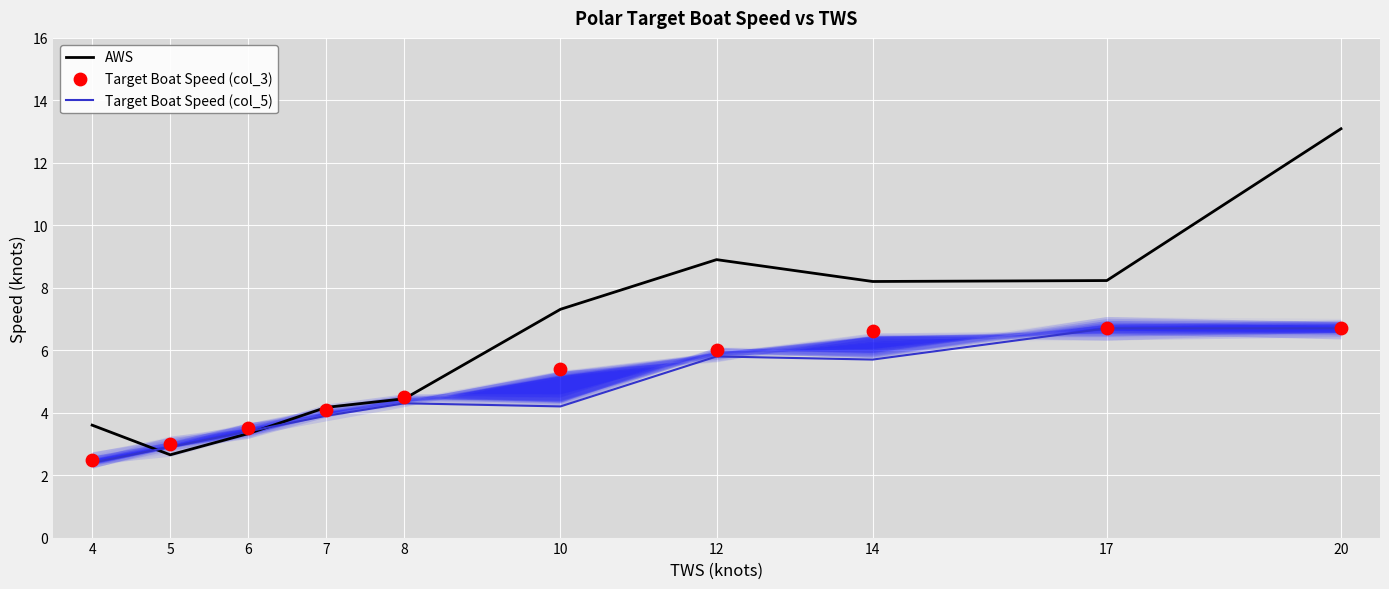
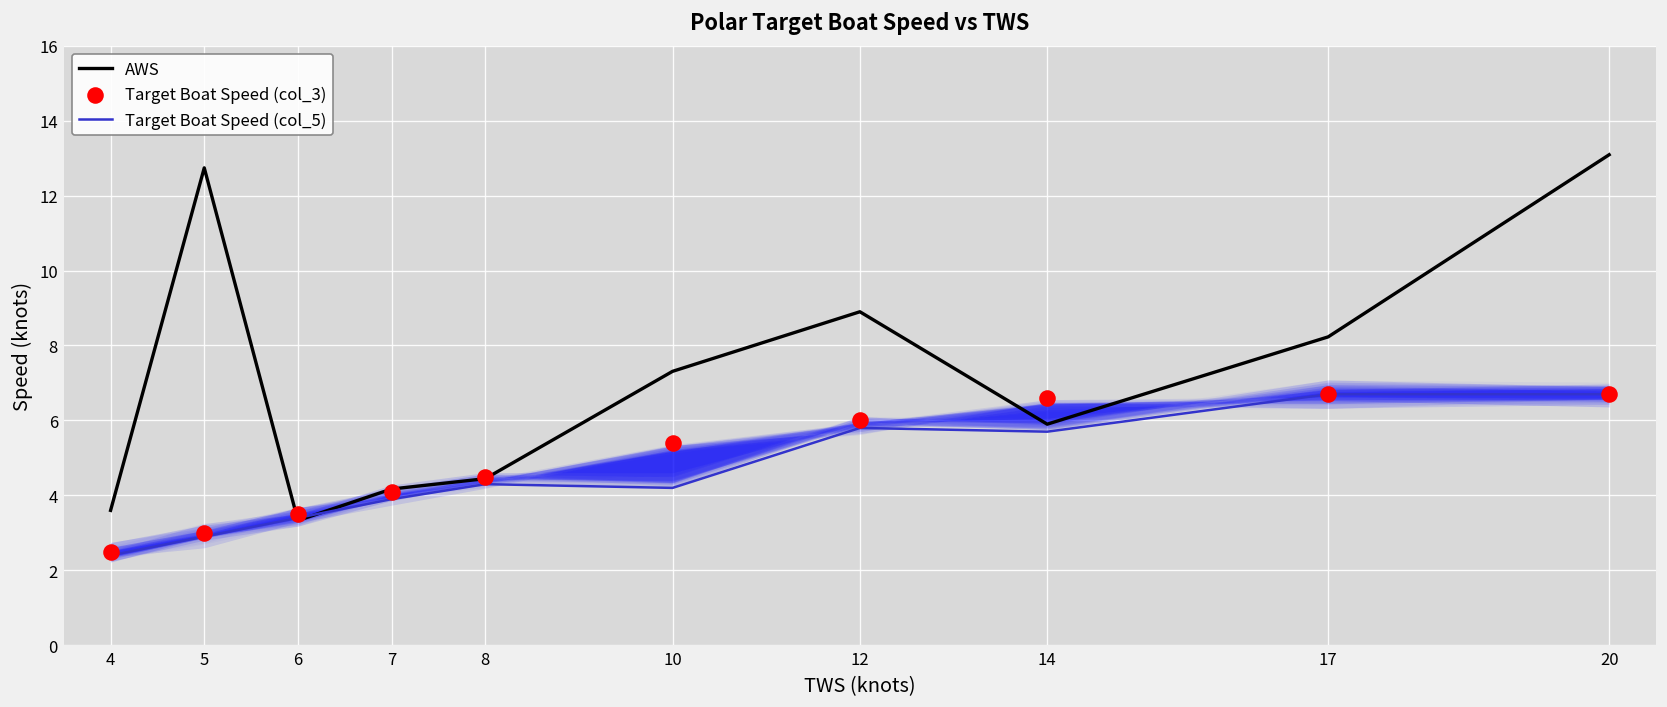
  {
    "AWS": {
      "4": 3.6,
-     "5": 2.7,
+     "5": 12.7,
      "10": 7.3,
      "12": 8.9,
-     "14": 8.2,
+     "14": 5.9,
      "17": 8.2,
      "20": 13.1
    },
    "Target Boat Speed (col_5)": {
      "4": 2.4,
      "7": 3.9,
      "10": 4.2,
      "12": 5.8,
      "14": 5.7
    }
  }
